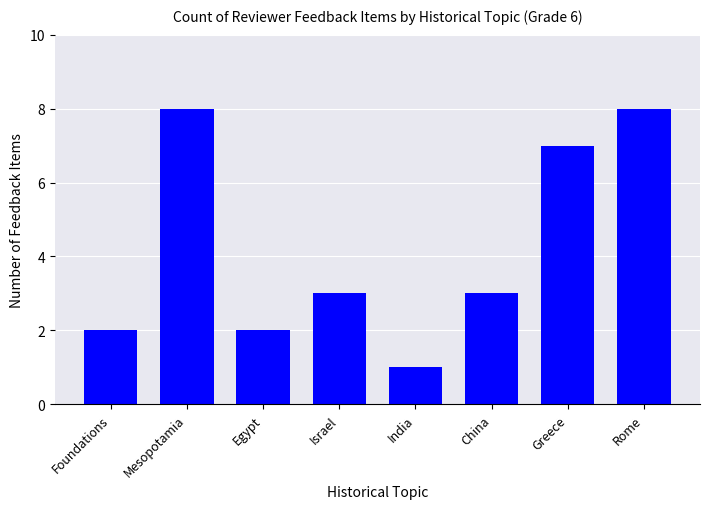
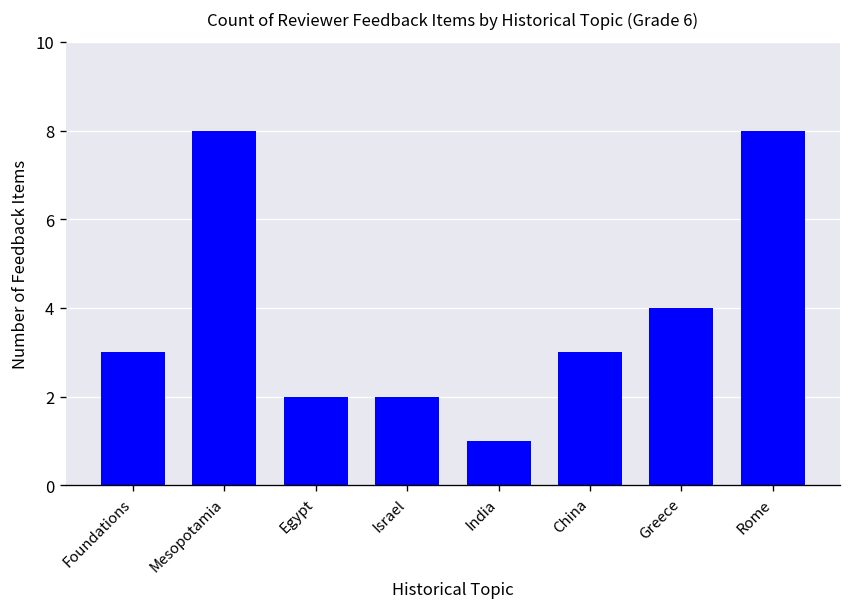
  {
-   "Foundations": 2,
+   "Foundations": 3,
    "Mesopotamia": 8,
    "Egypt": 2,
-   "Israel": 3,
+   "Israel": 2,
    "India": 1,
    "China": 3,
-   "Greece": 7,
+   "Greece": 4,
    "Rome": 8
  }
